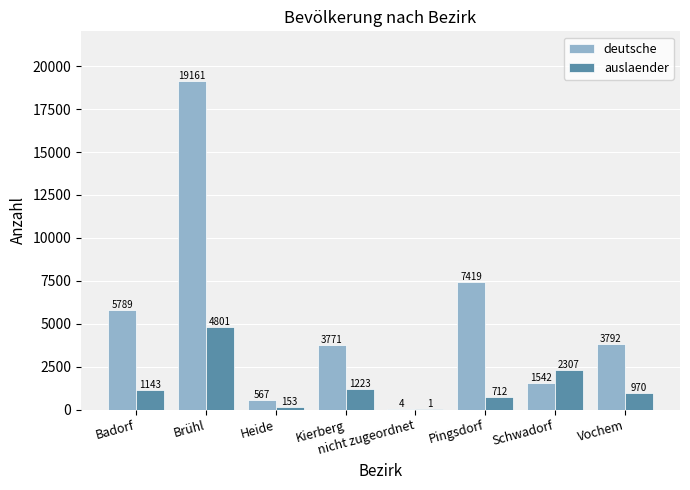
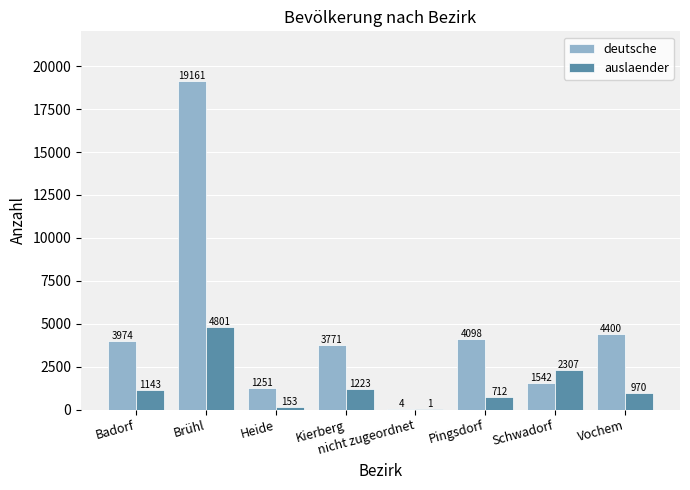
  {
    "deutsche": {
-     "Badorf": 5789,
+     "Badorf": 3974,
      "Brühl": 19161,
-     "Heide": 567,
+     "Heide": 1251,
      "Kierberg": 3771,
      "nicht zugeordnet": 4,
-     "Pingsdorf": 7419,
+     "Pingsdorf": 4098,
      "Schwadorf": 1542,
-     "Vochem": 3792
+     "Vochem": 4400
    },
    "auslaender": {
      "Badorf": 1143,
      "Brühl": 4801,
      "Heide": 153,
      "Kierberg": 1223,
      "nicht zugeordnet": 1,
      "Pingsdorf": 712,
      "Schwadorf": 2307,
      "Vochem": 970
    }
  }
